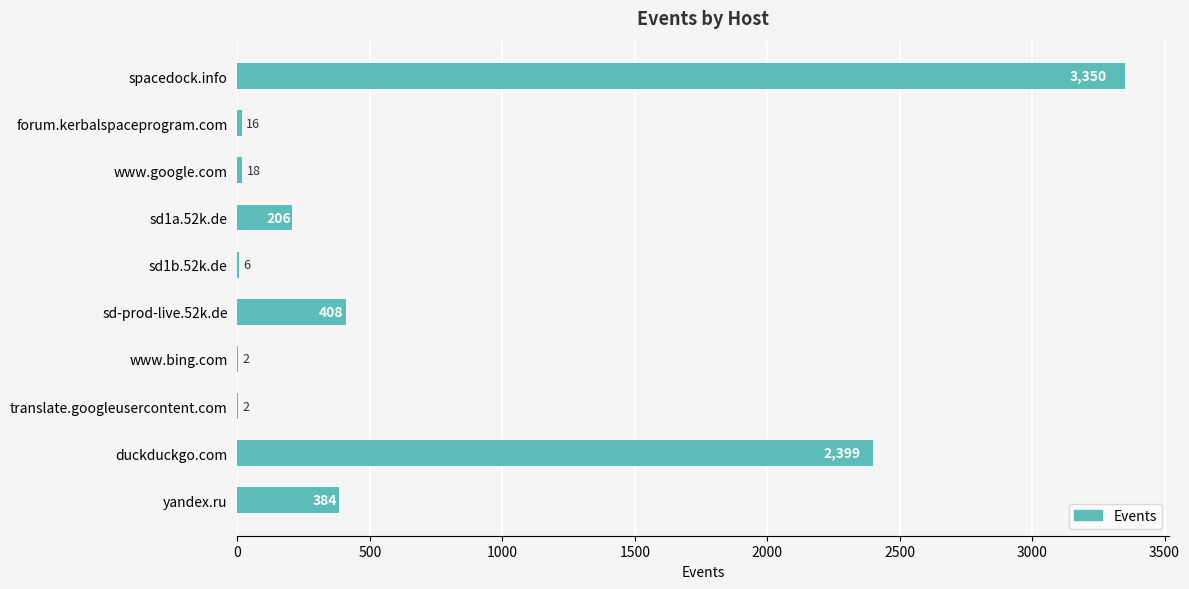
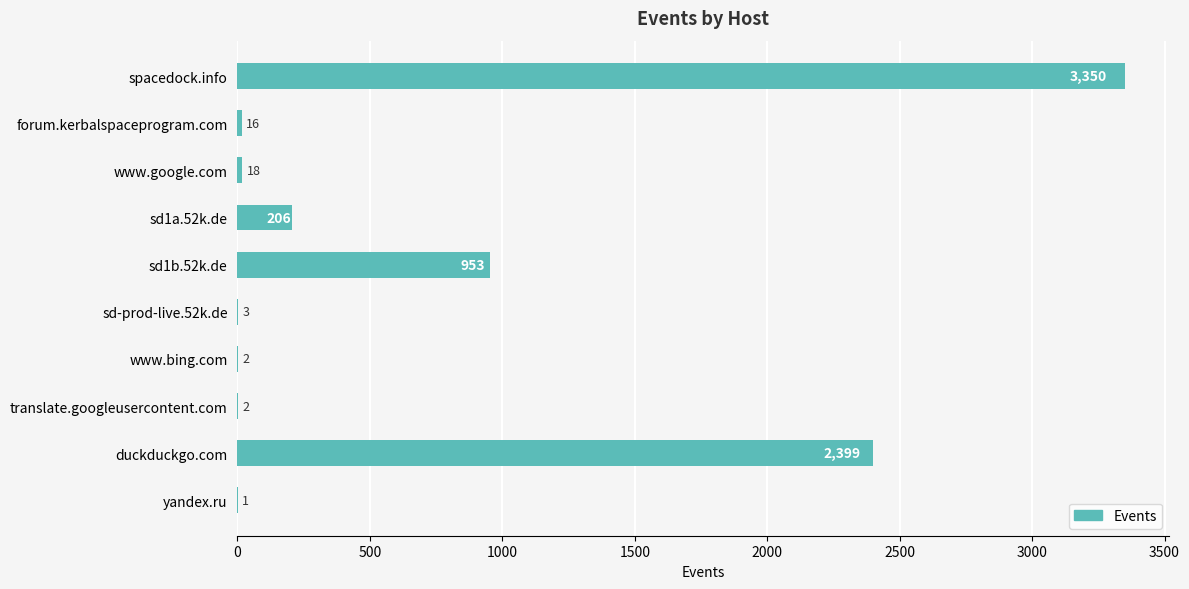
  {
    "spacedock.info": "3,350",
    "forum.kerbalspaceprogram.com": "16",
    "www.google.com": "18",
    "sd1a.52k.de": "206",
-   "sd1b.52k.de": "6",
-   "sd-prod-live.52k.de": "408",
+   "sd1b.52k.de": "953",
+   "sd-prod-live.52k.de": "3",
    "www.bing.com": "2",
    "translate.googleusercontent.com": "2",
    "duckduckgo.com": "2,399",
-   "yandex.ru": "384"
+   "yandex.ru": "1"
  }
